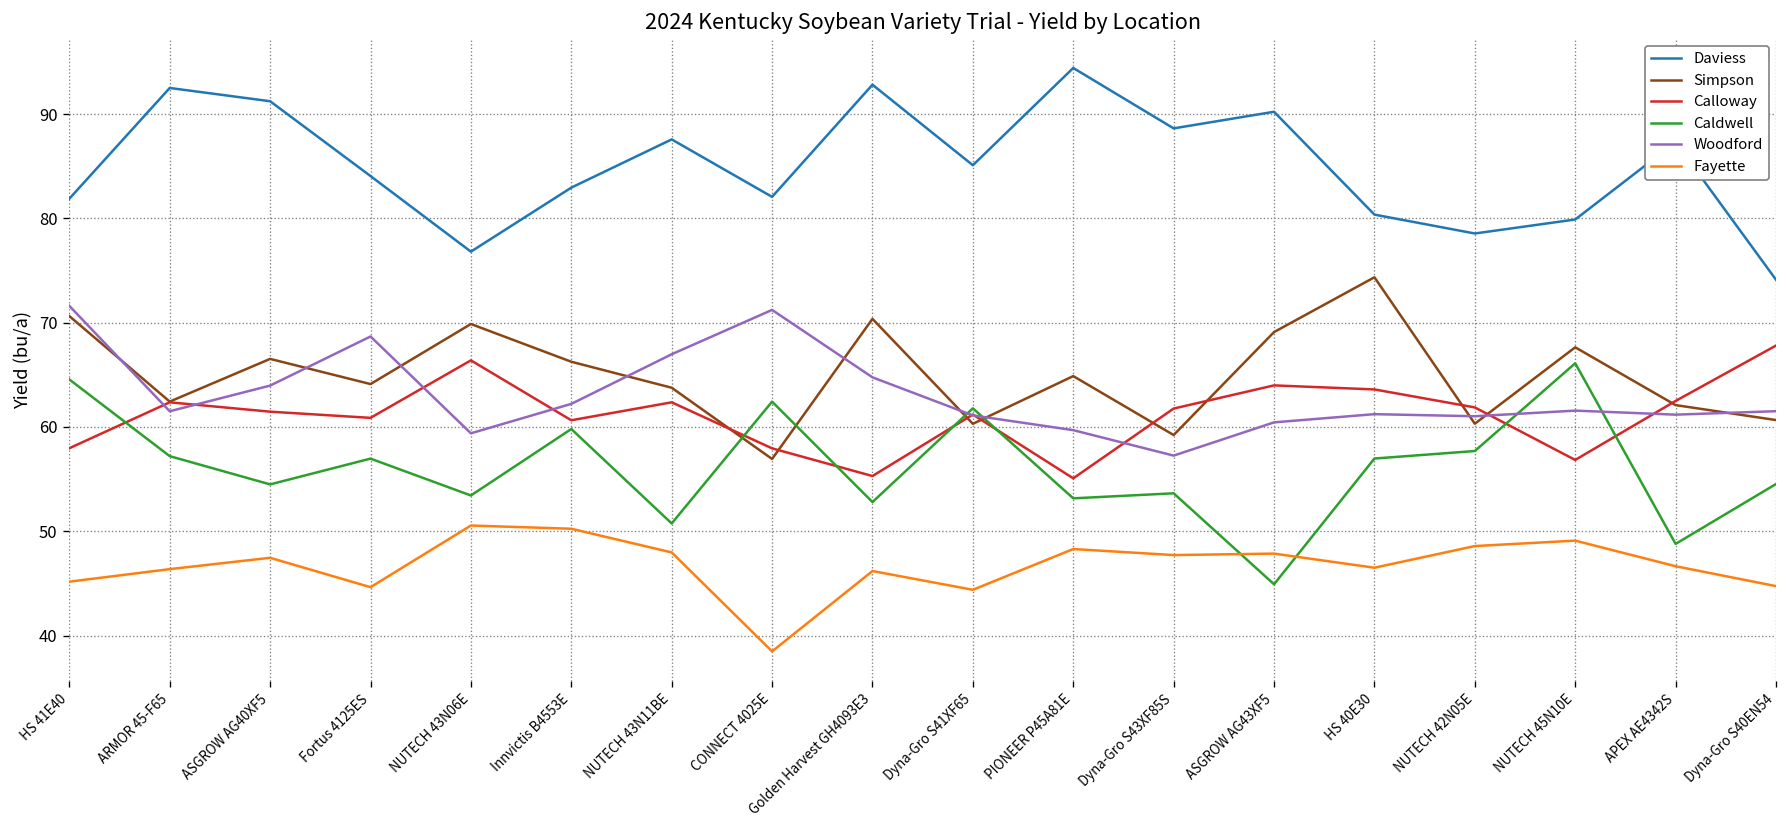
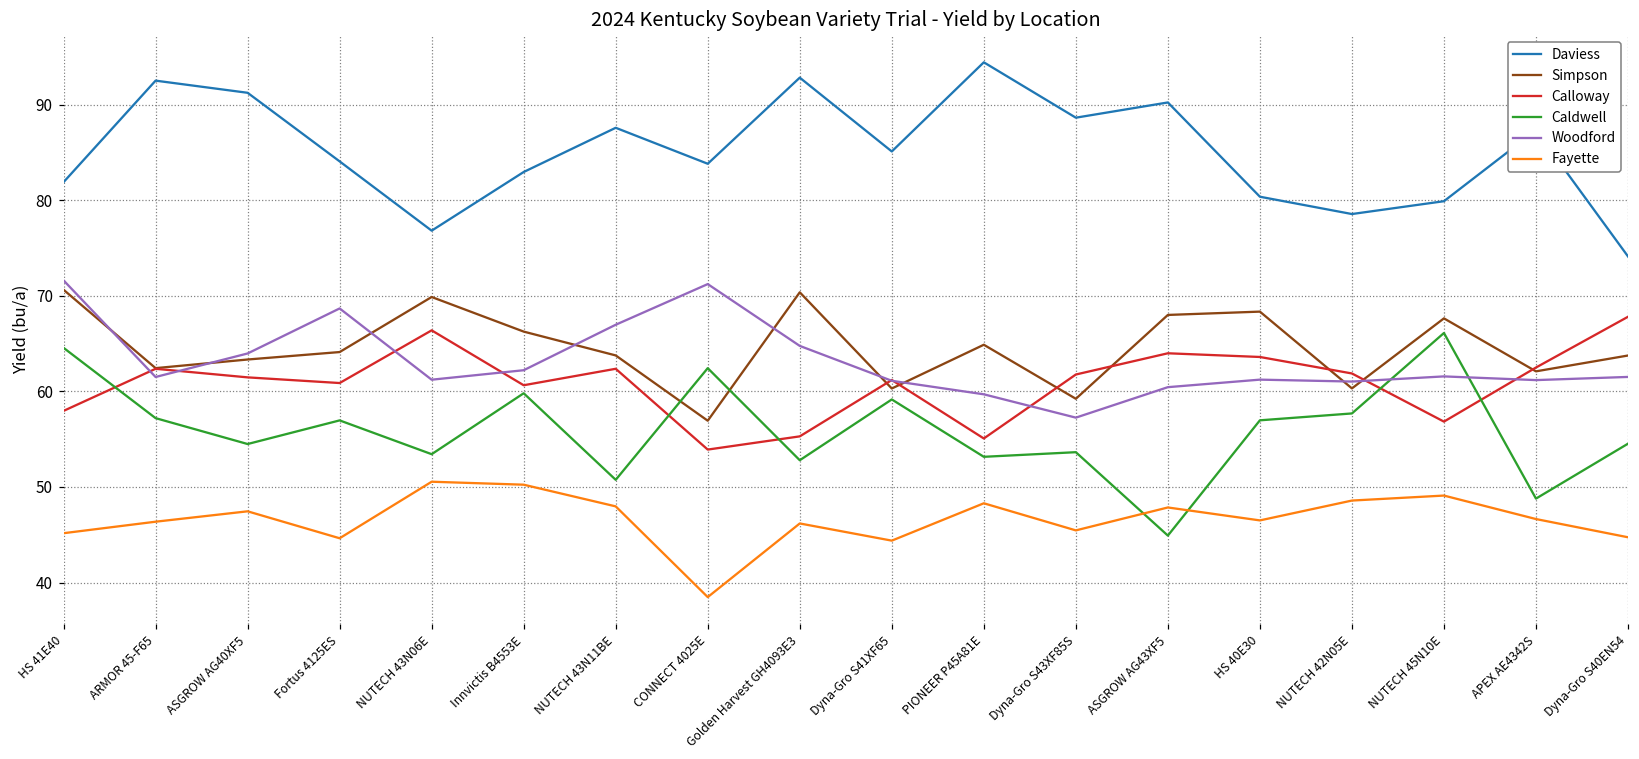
  {
    "Daviess": {
      "HS 41E40": 82,
      "ARMOR 45-F65": 93,
      "ASGROW AG40XF5": 91,
      "Fortus 4125ES": 84,
      "NUTECH 43N06E": 77,
      "Innvictis B4553E": 83,
      "NUTECH 43N11BE": 88,
-     "CONNECT 4025E": 82,
+     "CONNECT 4025E": 84,
      "Golden Harvest GH4093E3": 93,
      "Dyna-Gro S41XF65": 85,
      "PIONEER P45A81E": 94,
      "Dyna-Gro S43XF85S": 89,
      "ASGROW AG43XF5": 90,
      "HS 40E30": 80,
      "NUTECH 42N05E": 79,
      "NUTECH 45N10E": 80,
      "Dyna-Gro S40EN54": 74
    },
    "Simpson": {
      "HS 41E40": 71,
-     "ASGROW AG40XF5": 67,
+     "ASGROW AG40XF5": 63,
      "Fortus 4125ES": 64,
      "NUTECH 43N06E": 70,
      "Innvictis B4553E": 66,
      "NUTECH 43N11BE": 64,
      "CONNECT 4025E": 57,
      "Golden Harvest GH4093E3": 70,
      "Dyna-Gro S41XF65": 60,
      "PIONEER P45A81E": 65,
      "Dyna-Gro S43XF85S": 59,
-     "ASGROW AG43XF5": 69,
-     "HS 40E30": 74,
+     "ASGROW AG43XF5": 68,
+     "HS 40E30": 68,
      "NUTECH 42N05E": 60,
      "NUTECH 45N10E": 68,
      "APEX AE4342S": 62,
-     "Dyna-Gro S40EN54": 61
+     "Dyna-Gro S40EN54": 64
    },
    "Calloway": {
      "HS 41E40": 58,
      "ASGROW AG40XF5": 61,
      "Fortus 4125ES": 61,
      "NUTECH 43N06E": 66,
      "Innvictis B4553E": 61,
      "NUTECH 43N11BE": 62,
-     "CONNECT 4025E": 58,
+     "CONNECT 4025E": 54,
      "Golden Harvest GH4093E3": 55,
      "PIONEER P45A81E": 55,
      "Dyna-Gro S43XF85S": 62,
      "ASGROW AG43XF5": 64,
      "HS 40E30": 64,
      "NUTECH 42N05E": 62,
      "NUTECH 45N10E": 57,
      "APEX AE4342S": 62,
      "Dyna-Gro S40EN54": 68
    },
    "Caldwell": {
      "HS 41E40": 65,
      "ARMOR 45-F65": 57,
      "ASGROW AG40XF5": 54,
      "Fortus 4125ES": 57,
      "NUTECH 43N06E": 53,
      "Innvictis B4553E": 60,
      "NUTECH 43N11BE": 51,
      "CONNECT 4025E": 62,
      "Golden Harvest GH4093E3": 53,
-     "Dyna-Gro S41XF65": 62,
+     "Dyna-Gro S41XF65": 59,
      "PIONEER P45A81E": 53,
      "Dyna-Gro S43XF85S": 54,
      "ASGROW AG43XF5": 45,
      "HS 40E30": 57,
      "NUTECH 42N05E": 58,
      "NUTECH 45N10E": 66,
      "APEX AE4342S": 49,
      "Dyna-Gro S40EN54": 55
    },
    "Woodford": {
      "HS 41E40": 72,
      "ARMOR 45-F65": 62,
      "ASGROW AG40XF5": 64,
      "Fortus 4125ES": 69,
-     "NUTECH 43N06E": 59,
+     "NUTECH 43N06E": 61,
      "Innvictis B4553E": 62,
      "NUTECH 43N11BE": 67,
      "CONNECT 4025E": 71,
      "Golden Harvest GH4093E3": 65,
      "PIONEER P45A81E": 60,
      "Dyna-Gro S43XF85S": 57,
      "ASGROW AG43XF5": 60,
      "HS 40E30": 61,
      "NUTECH 42N05E": 61,
      "NUTECH 45N10E": 62,
      "APEX AE4342S": 61,
      "Dyna-Gro S40EN54": 62
    },
    "Fayette": {
      "HS 41E40": 45,
      "ARMOR 45-F65": 46,
      "ASGROW AG40XF5": 47,
      "Fortus 4125ES": 45,
      "NUTECH 43N06E": 51,
      "Innvictis B4553E": 50,
      "NUTECH 43N11BE": 48,
      "CONNECT 4025E": 38,
      "Golden Harvest GH4093E3": 46,
      "Dyna-Gro S41XF65": 44,
      "PIONEER P45A81E": 48,
-     "Dyna-Gro S43XF85S": 48,
+     "Dyna-Gro S43XF85S": 45,
      "ASGROW AG43XF5": 48,
      "HS 40E30": 47,
      "NUTECH 42N05E": 49,
      "NUTECH 45N10E": 49,
      "APEX AE4342S": 47,
      "Dyna-Gro S40EN54": 45
    }
  }
